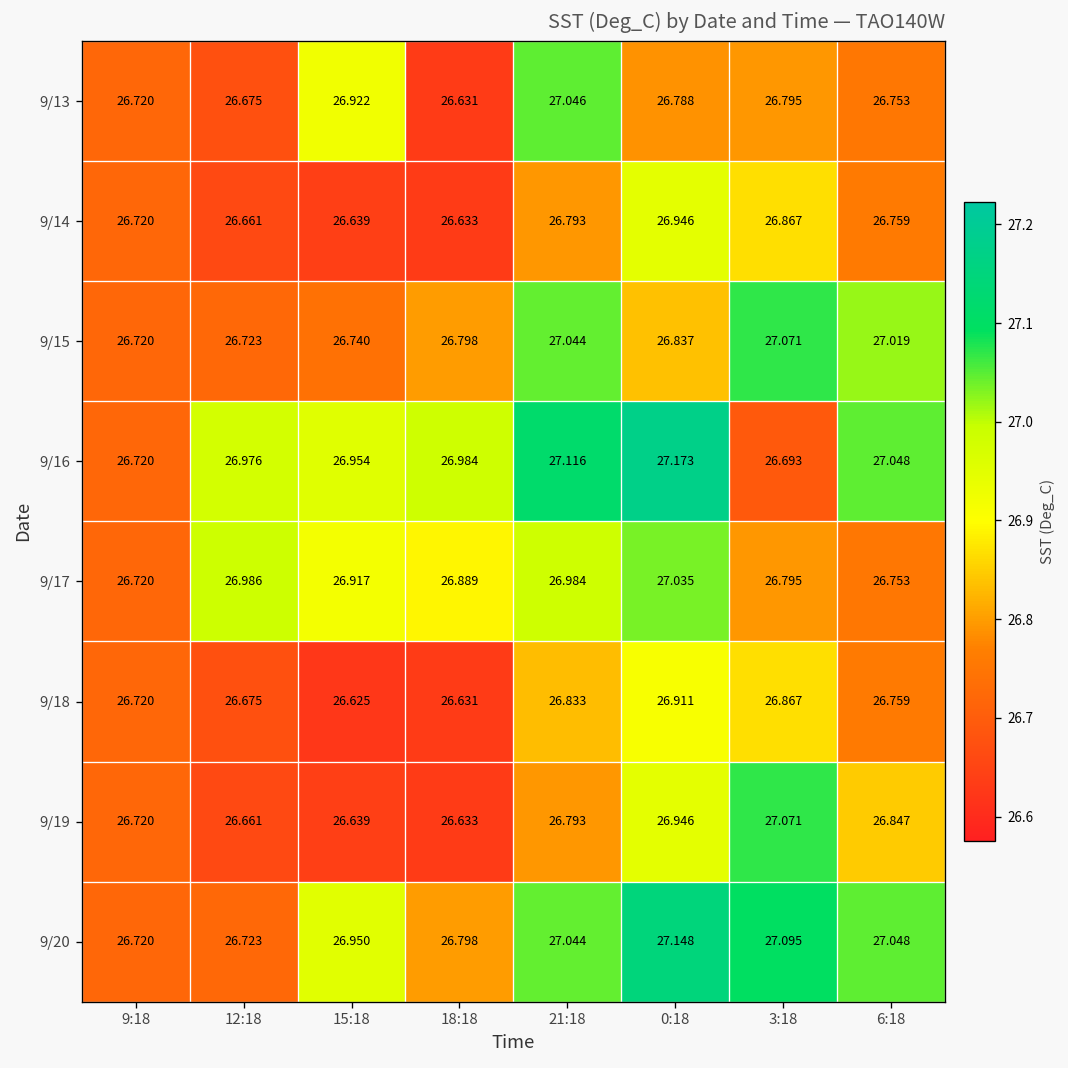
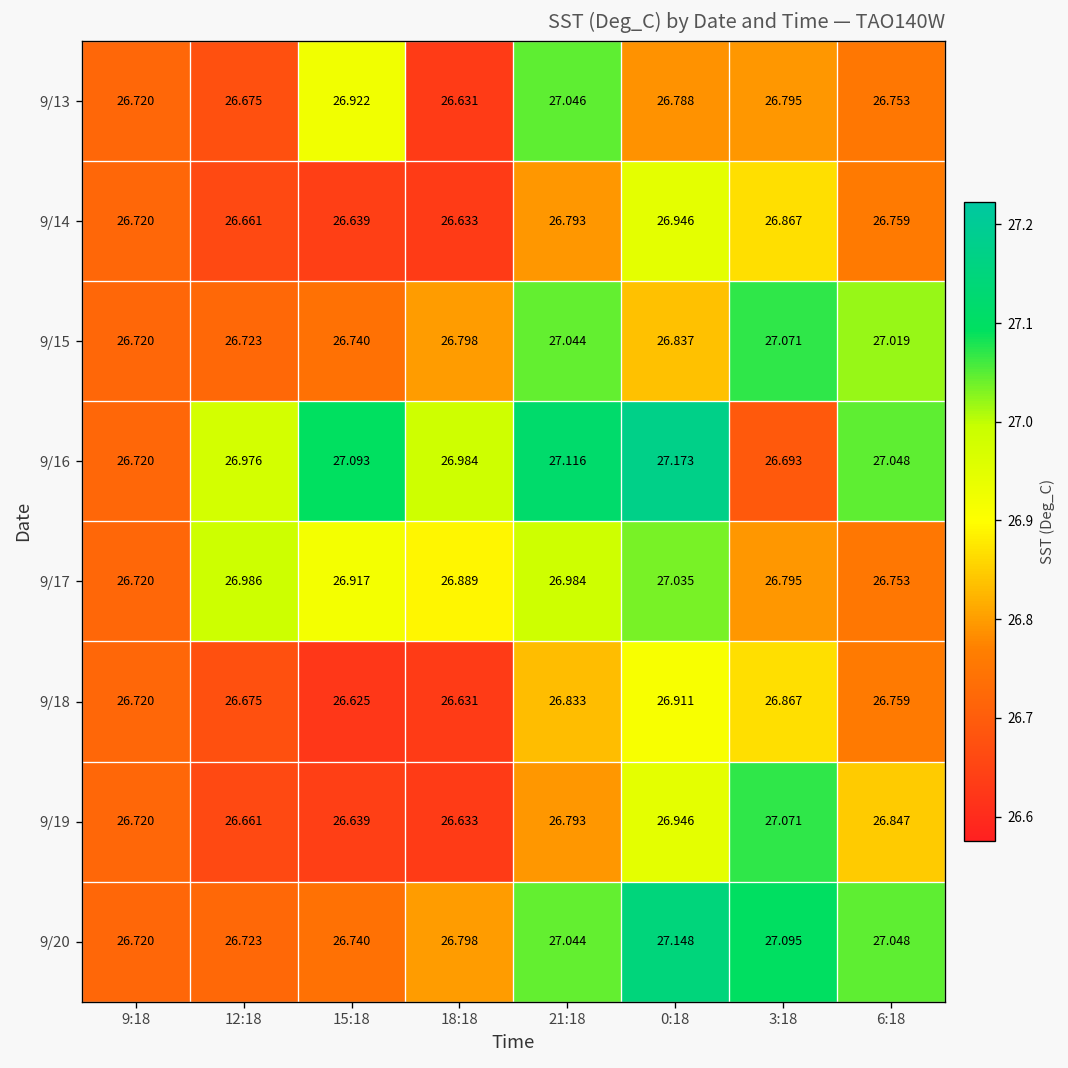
  {
    "9/13": {
      "9:18": 26.720,
      "12:18": 26.675,
      "15:18": 26.922,
      "18:18": 26.631,
      "21:18": 27.046,
      "0:18": 26.788,
      "3:18": 26.795,
      "6:18": 26.753
    },
    "9/14": {
      "9:18": 26.720,
      "12:18": 26.661,
      "15:18": 26.639,
      "18:18": 26.633,
      "21:18": 26.793,
      "0:18": 26.946,
      "3:18": 26.867,
      "6:18": 26.759
    },
    "9/15": {
      "9:18": 26.720,
      "12:18": 26.723,
      "15:18": 26.740,
      "18:18": 26.798,
      "21:18": 27.044,
      "0:18": 26.837,
      "3:18": 27.071,
      "6:18": 27.019
    },
    "9/16": {
      "9:18": 26.720,
      "12:18": 26.976,
-     "15:18": 26.954,
+     "15:18": 27.093,
      "18:18": 26.984,
      "21:18": 27.116,
      "0:18": 27.173,
      "3:18": 26.693,
      "6:18": 27.048
    },
    "9/17": {
      "9:18": 26.720,
      "12:18": 26.986,
      "15:18": 26.917,
      "18:18": 26.889,
      "21:18": 26.984,
      "0:18": 27.035,
      "3:18": 26.795,
      "6:18": 26.753
    },
    "9/18": {
      "9:18": 26.720,
      "12:18": 26.675,
      "15:18": 26.625,
      "18:18": 26.631,
      "21:18": 26.833,
      "0:18": 26.911,
      "3:18": 26.867,
      "6:18": 26.759
    },
    "9/19": {
      "9:18": 26.720,
      "12:18": 26.661,
      "15:18": 26.639,
      "18:18": 26.633,
      "21:18": 26.793,
      "0:18": 26.946,
      "3:18": 27.071,
      "6:18": 26.847
    },
    "9/20": {
      "9:18": 26.720,
      "12:18": 26.723,
-     "15:18": 26.950,
+     "15:18": 26.740,
      "18:18": 26.798,
      "21:18": 27.044,
      "0:18": 27.148,
      "3:18": 27.095,
      "6:18": 27.048
    }
  }
